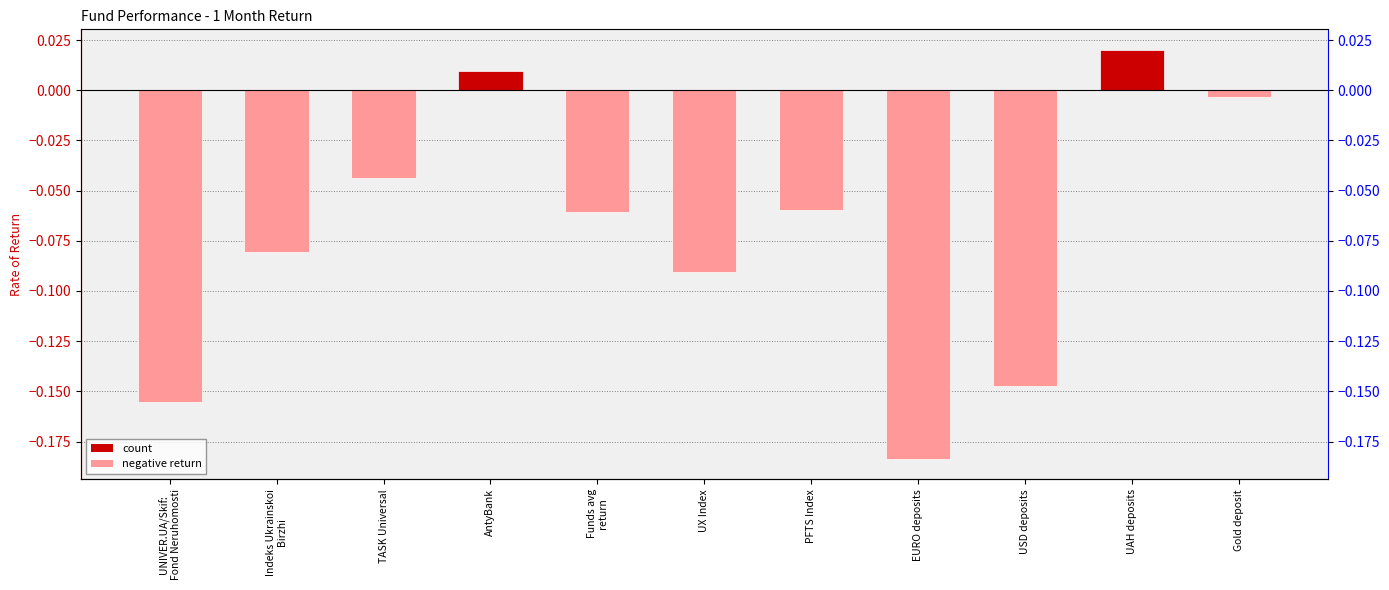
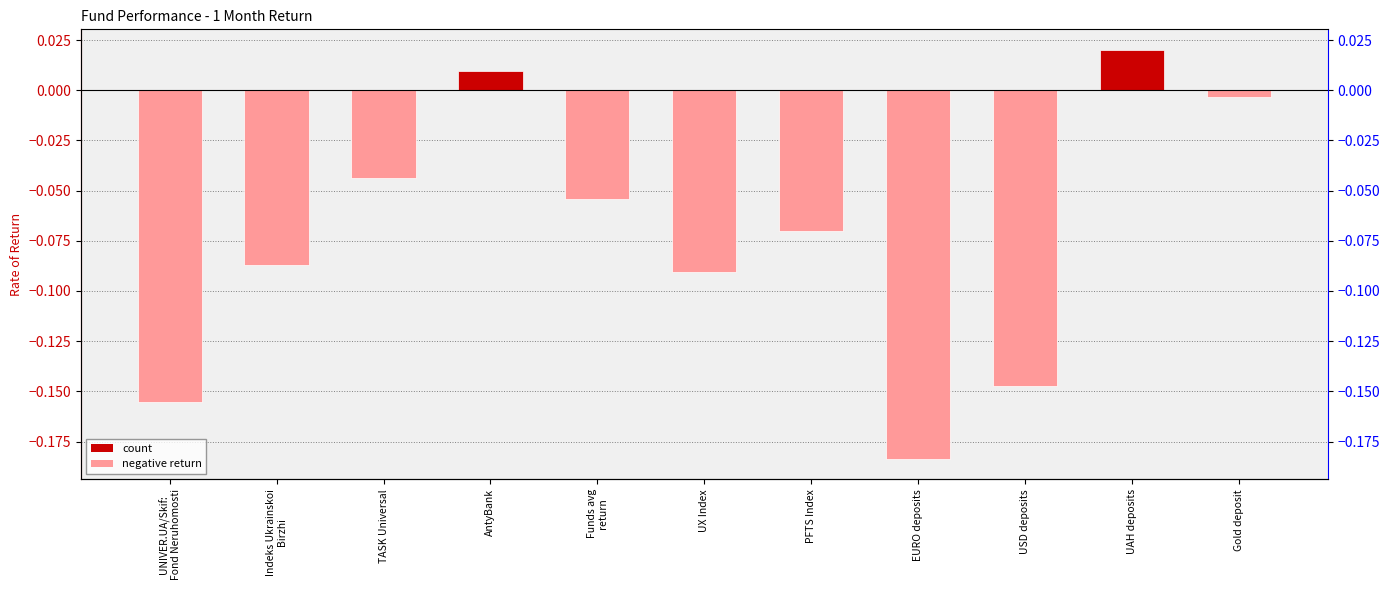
  {
    "UNIVER.UA/Skif: Fond Neruhomosti": -0.155,
-   "Indeks Ukrainskoi Birzhi": -0.081,
+   "Indeks Ukrainskoi Birzhi": -0.087,
    "TASK Universal": -0.044,
    "AntyBank": 0.010,
-   "Funds avg return": -0.060,
+   "Funds avg return": -0.054,
    "UX Index": -0.091,
-   "PFTS Index": -0.060,
+   "PFTS Index": -0.070,
    "EURO deposits": -0.184,
    "USD deposits": -0.147,
    "UAH deposits": 0.020,
    "Gold deposit": -0.004
  }
